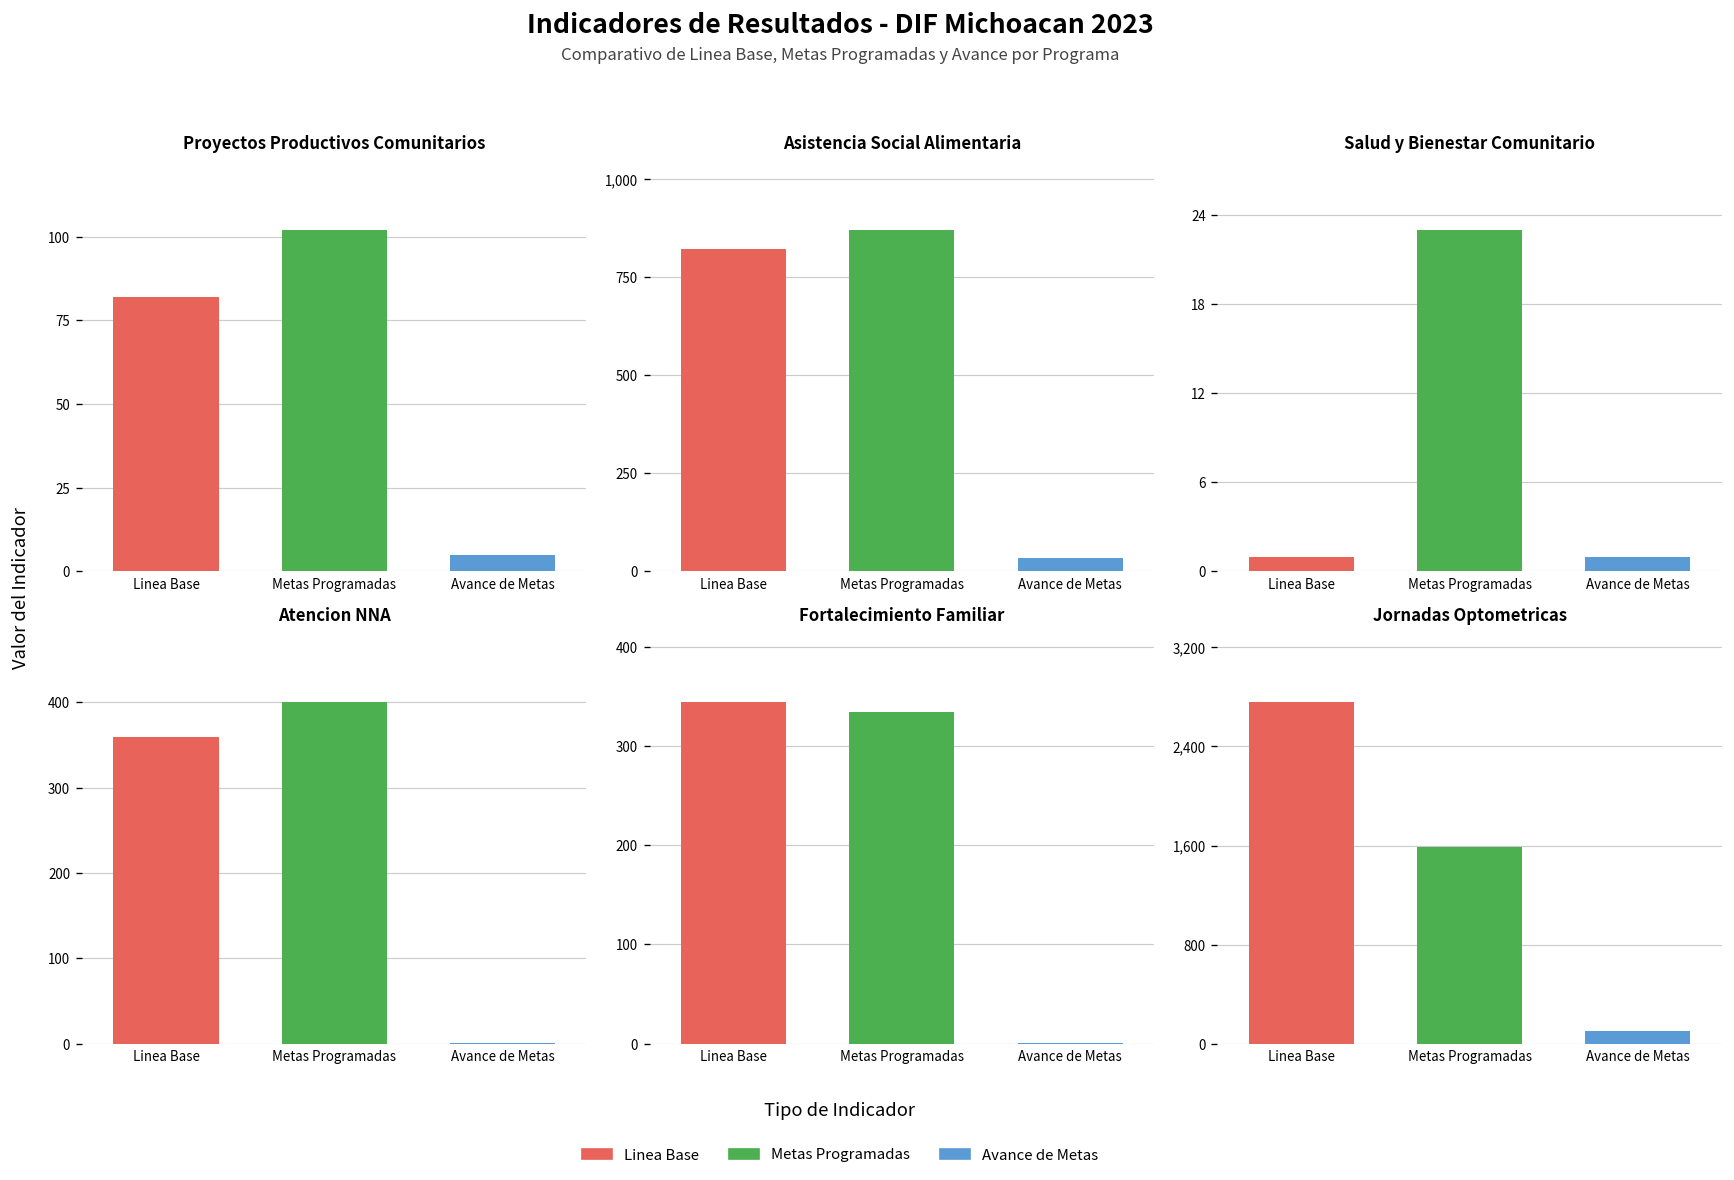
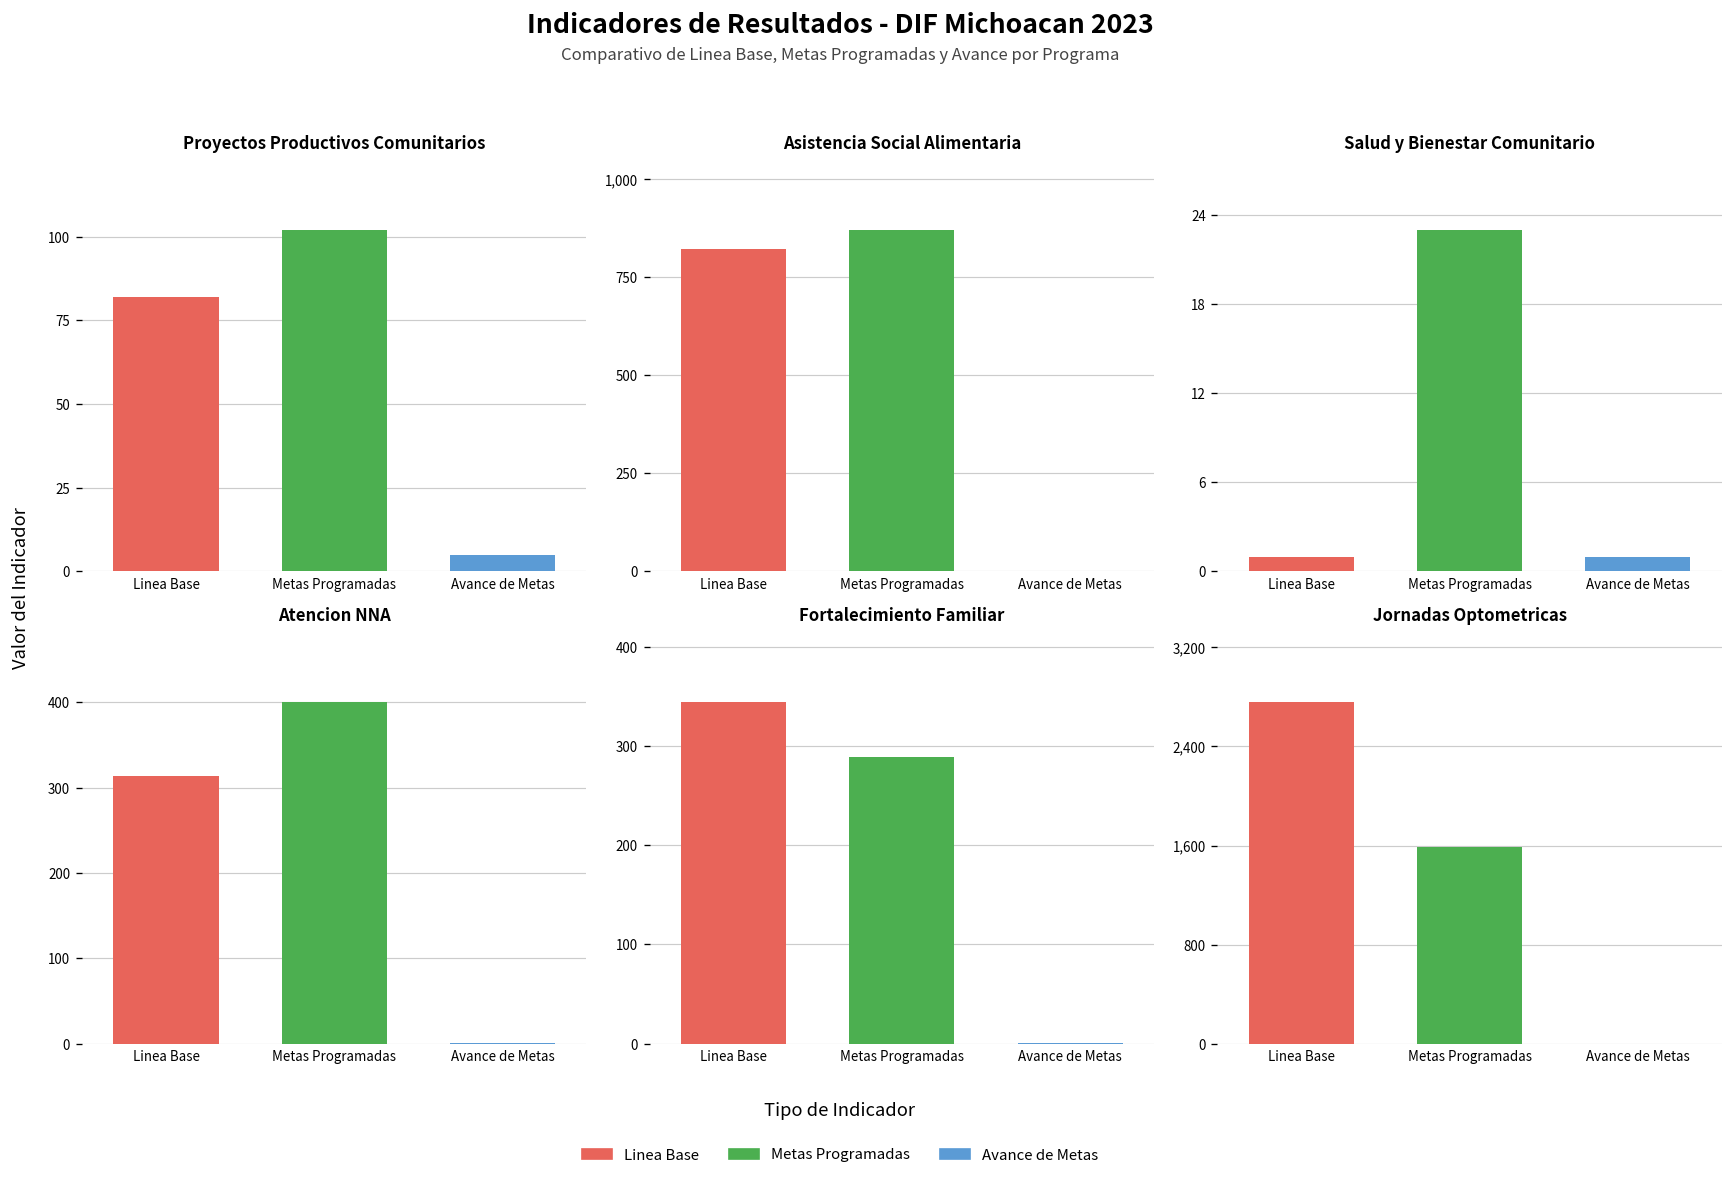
  {
    "Proyectos Productivos Comunitarios": {
      "Linea Base": "82",
      "Metas Programadas": "102",
      "Avance de Metas": "5"
    },
    "Asistencia Social Alimentaria": {
      "Linea Base": "820",
      "Metas Programadas": "870",
-     "Avance de Metas": "40"
+     "Avance de Metas": "0"
    },
    "Salud y Bienestar Comunitario": {
      "Linea Base": "1.0",
      "Metas Programadas": "23.0",
      "Avance de Metas": "1.0"
    },
    "Atencion NNA": {
-     "Linea Base": "360",
+     "Linea Base": "310",
      "Metas Programadas": "400"
    },
    "Fortalecimiento Familiar": {
      "Linea Base": "340",
-     "Metas Programadas": "330"
+     "Metas Programadas": "290"
    },
    "Jornadas Optometricas": {
      "Linea Base": "2,760",
      "Metas Programadas": "1,590",
-     "Avance de Metas": "100"
+     "Avance de Metas": "0"
    }
  }
